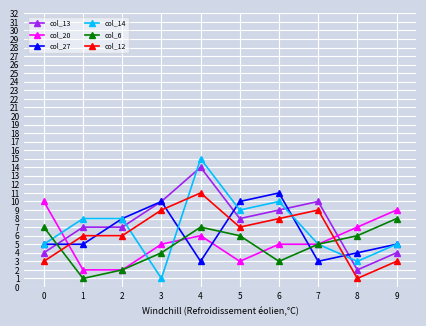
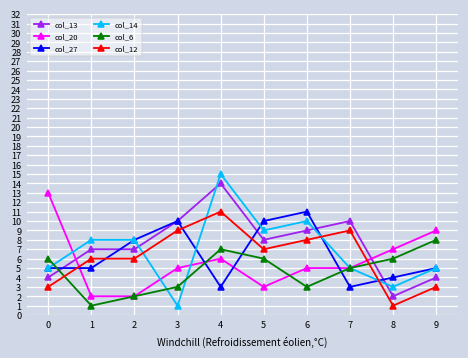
  {
    "col_13": {
      "0": 4,
      "1": 7,
      "2": 7,
      "4": 14,
      "5": 8,
      "6": 9,
      "7": 10,
      "8": 2,
      "9": 4
    },
    "col_20": {
-     "0": 10,
+     "0": 13,
      "1": 2,
      "3": 5,
      "4": 6,
      "5": 3,
      "6": 5,
      "8": 7,
      "9": 9
    },
    "col_27": {
      "1": 5,
      "4": 3,
      "5": 10,
      "6": 11,
      "7": 3,
      "8": 4
    },
    "col_14": {
      "1": 8,
      "3": 1,
      "4": 15,
      "5": 9,
      "6": 10,
      "8": 3
    },
    "col_6": {
-     "0": 7,
+     "0": 6,
      "1": 1,
-     "3": 4,
+     "3": 3,
      "4": 7,
      "5": 6,
      "6": 3,
      "8": 6,
      "9": 8
    },
    "col_12": {
      "0": 3,
      "1": 6,
      "2": 6,
      "3": 9,
      "4": 11,
      "5": 7,
      "6": 8,
      "7": 9,
      "8": 1,
      "9": 3
    }
  }
